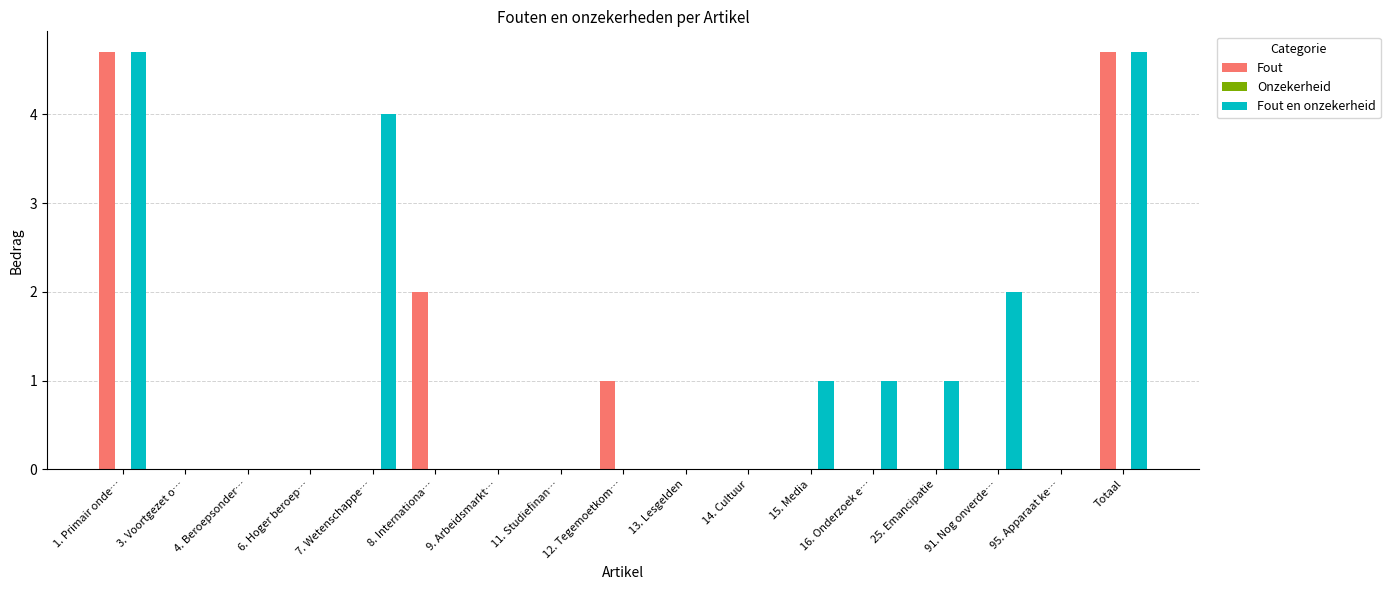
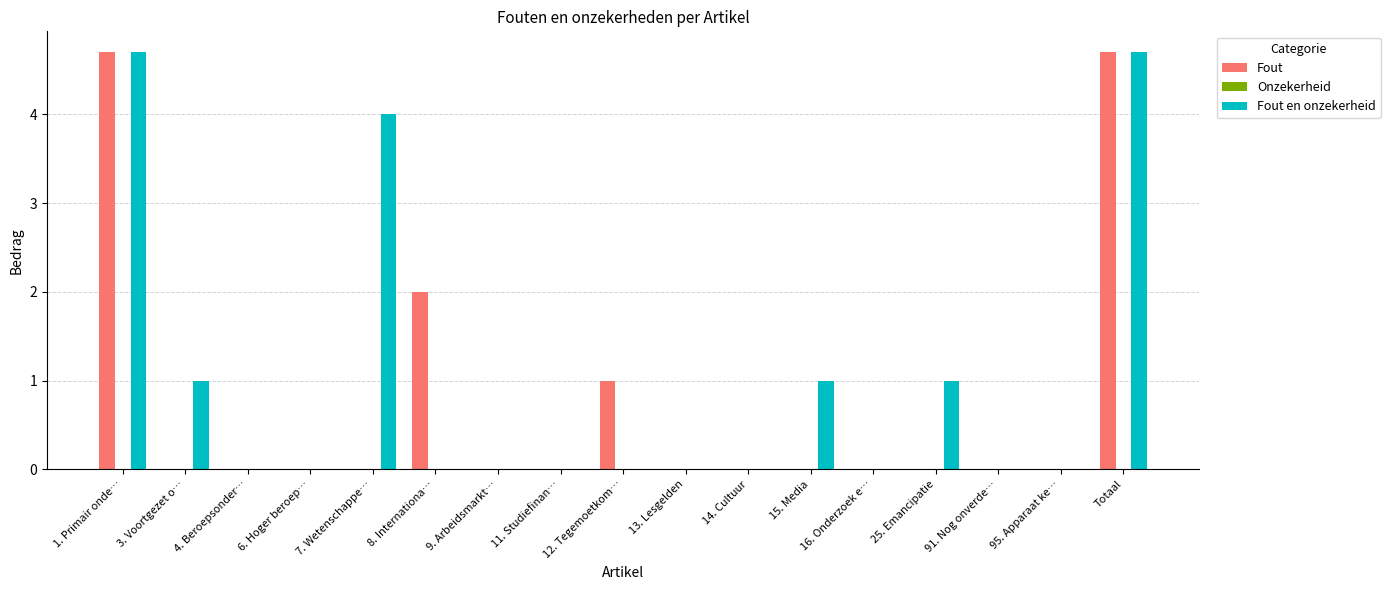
  {
    "Fout": {
      "1. Primair onde…": 4.7,
      "3. Voortgezet o…": 0,
      "4. Beroepsonder…": 0,
      "6. Hoger beroep…": 0,
      "7. Wetenschappe…": 0,
      "8. Internationa…": 2,
      "9. Arbeidsmarkt…": 0,
      "11. Studiefinan…": 0,
      "12. Tegemoetkom…": 1,
      "13. Lesgelden": 0,
      "14. Cultuur": 0,
      "15. Media": 0,
      "16. Onderzoek e…": 0,
      "25. Emancipatie": 0,
      "91. Nog onverde…": 0,
      "95. Apparaat ke…": 0,
      "Totaal": 4.7
    },
    "Onzekerheid": {
      "1. Primair onde…": 0,
      "3. Voortgezet o…": 0,
      "4. Beroepsonder…": 0,
      "6. Hoger beroep…": 0,
      "7. Wetenschappe…": 0,
      "8. Internationa…": 0,
      "9. Arbeidsmarkt…": 0,
      "11. Studiefinan…": 0,
      "12. Tegemoetkom…": 0,
      "13. Lesgelden": 0,
      "14. Cultuur": 0,
      "15. Media": 0,
      "16. Onderzoek e…": 0,
      "25. Emancipatie": 0,
      "91. Nog onverde…": 0,
      "95. Apparaat ke…": 0,
      "Totaal": 0
    },
    "Fout en onzekerheid": {
      "1. Primair onde…": 4.7,
-     "3. Voortgezet o…": 0,
+     "3. Voortgezet o…": 1,
      "4. Beroepsonder…": 0,
      "6. Hoger beroep…": 0,
      "7. Wetenschappe…": 4,
      "8. Internationa…": 0,
      "9. Arbeidsmarkt…": 0,
      "11. Studiefinan…": 0,
      "12. Tegemoetkom…": 0,
      "13. Lesgelden": 0,
      "14. Cultuur": 0,
      "15. Media": 1,
-     "16. Onderzoek e…": 1,
+     "16. Onderzoek e…": 0,
      "25. Emancipatie": 1,
-     "91. Nog onverde…": 2,
+     "91. Nog onverde…": 0,
      "95. Apparaat ke…": 0,
      "Totaal": 4.7
    }
  }
